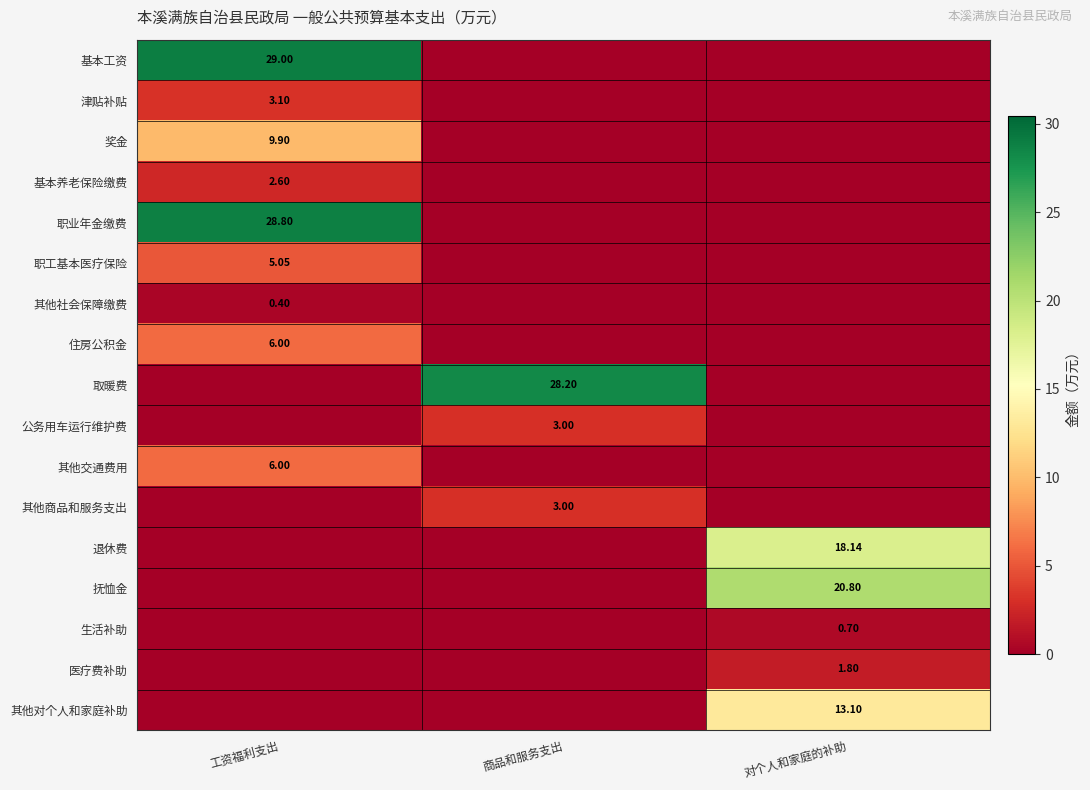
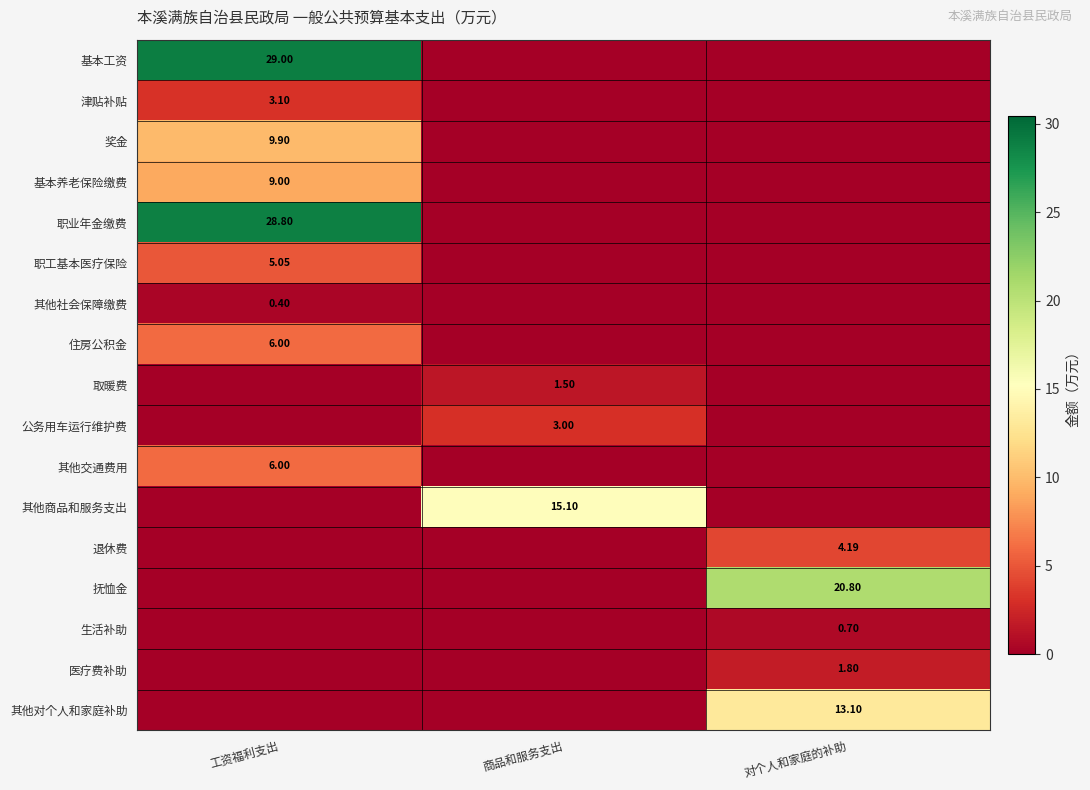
  {
    "基本工资": {
      "工资福利支出": 29.00
    },
    "津贴补贴": {
      "工资福利支出": 3.10
    },
    "奖金": {
      "工资福利支出": 9.90
    },
    "基本养老保险缴费": {
-     "工资福利支出": 2.60
+     "工资福利支出": 9.00
    },
    "职业年金缴费": {
      "工资福利支出": 28.80
    },
    "职工基本医疗保险": {
      "工资福利支出": 5.05
    },
    "其他社会保障缴费": {
      "工资福利支出": 0.40
    },
    "住房公积金": {
      "工资福利支出": 6.00
    },
    "取暖费": {
-     "商品和服务支出": 28.20
+     "商品和服务支出": 1.50
    },
    "公务用车运行维护费": {
      "商品和服务支出": 3.00
    },
    "其他交通费用": {
      "工资福利支出": 6.00
    },
    "其他商品和服务支出": {
-     "商品和服务支出": 3.00
+     "商品和服务支出": 15.10
    },
    "退休费": {
-     "对个人和家庭的补助": 18.14
+     "对个人和家庭的补助": 4.19
    },
    "抚恤金": {
      "对个人和家庭的补助": 20.80
    },
    "生活补助": {
      "对个人和家庭的补助": 0.70
    },
    "医疗费补助": {
      "对个人和家庭的补助": 1.80
    },
    "其他对个人和家庭补助": {
      "对个人和家庭的补助": 13.10
    }
  }
